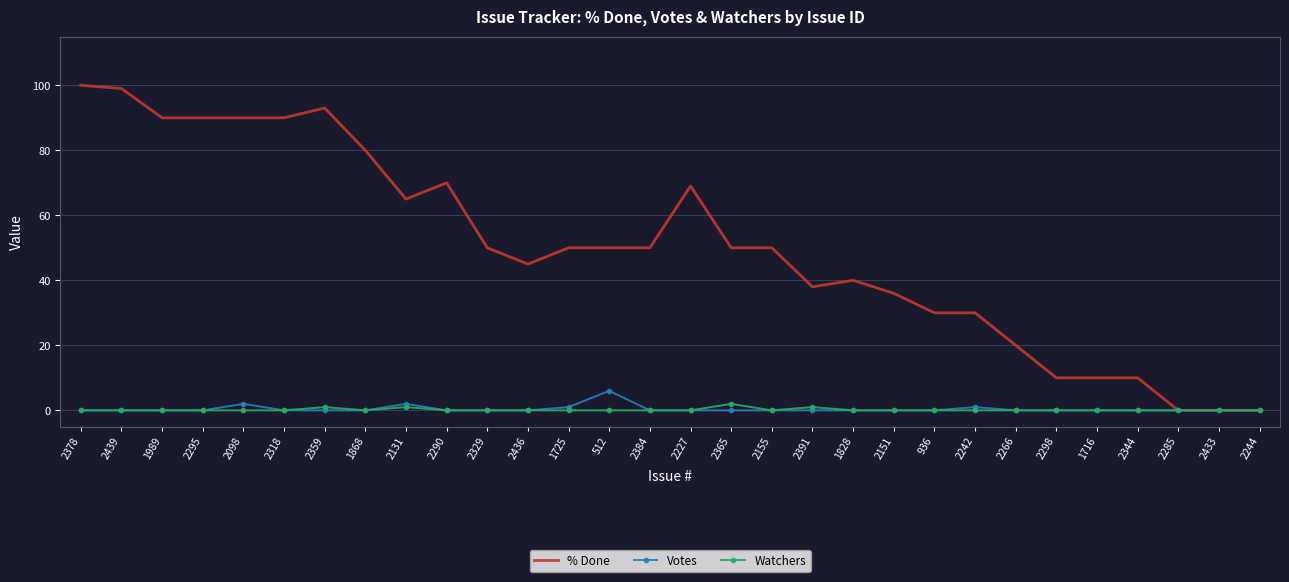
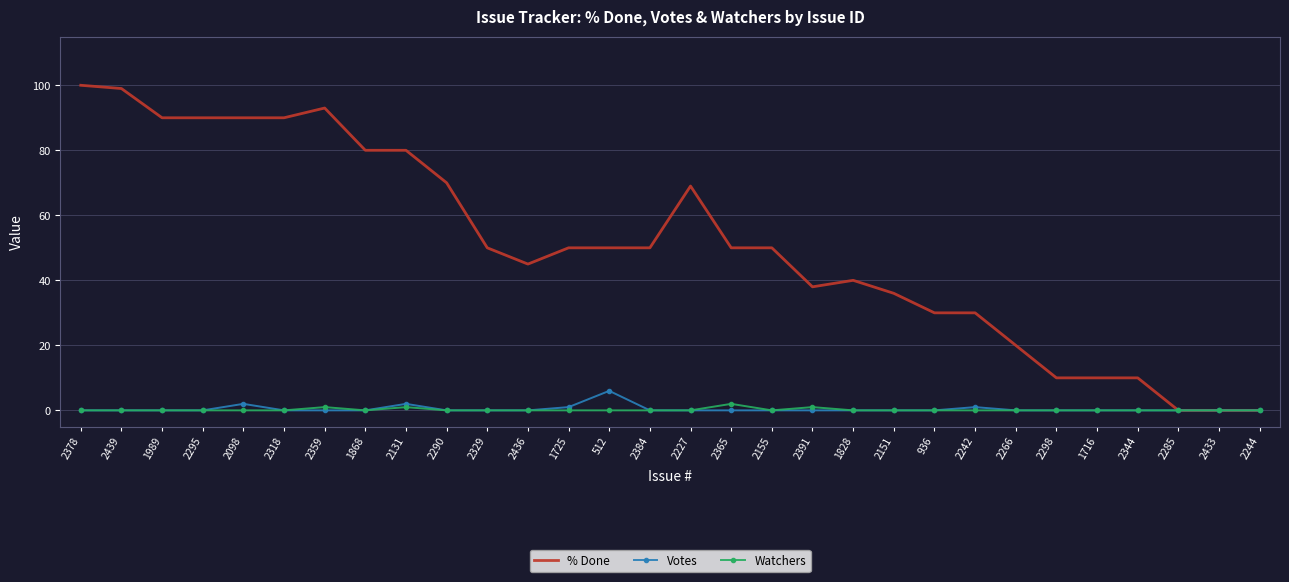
  {
    "% Done": {
      "2378": 100,
      "2439": 99,
      "1989": 90,
      "2295": 90,
      "2098": 90,
      "2318": 90,
      "2359": 93,
      "1868": 80,
-     "2131": 65,
+     "2131": 80,
      "2290": 70,
      "2329": 50,
      "2436": 45,
      "1725": 50,
      "512": 50,
      "2384": 50,
      "2227": 69,
      "2365": 50,
      "2155": 50,
      "2391": 38,
      "1828": 40,
      "2151": 36,
      "936": 30,
      "2242": 30,
      "2266": 20,
      "2298": 10,
      "1716": 10,
      "2344": 10
    },
    "Votes": {
      "2098": 2,
      "2359": 0,
      "2131": 2,
      "1725": 1,
      "512": 6,
      "2365": 0,
      "2391": 0,
      "2242": 1
    },
    "Watchers": {
      "2098": 0,
      "2359": 1,
      "2131": 1,
      "1725": 0,
      "512": 0,
      "2365": 2,
      "2391": 1,
      "2242": 0
    }
  }
